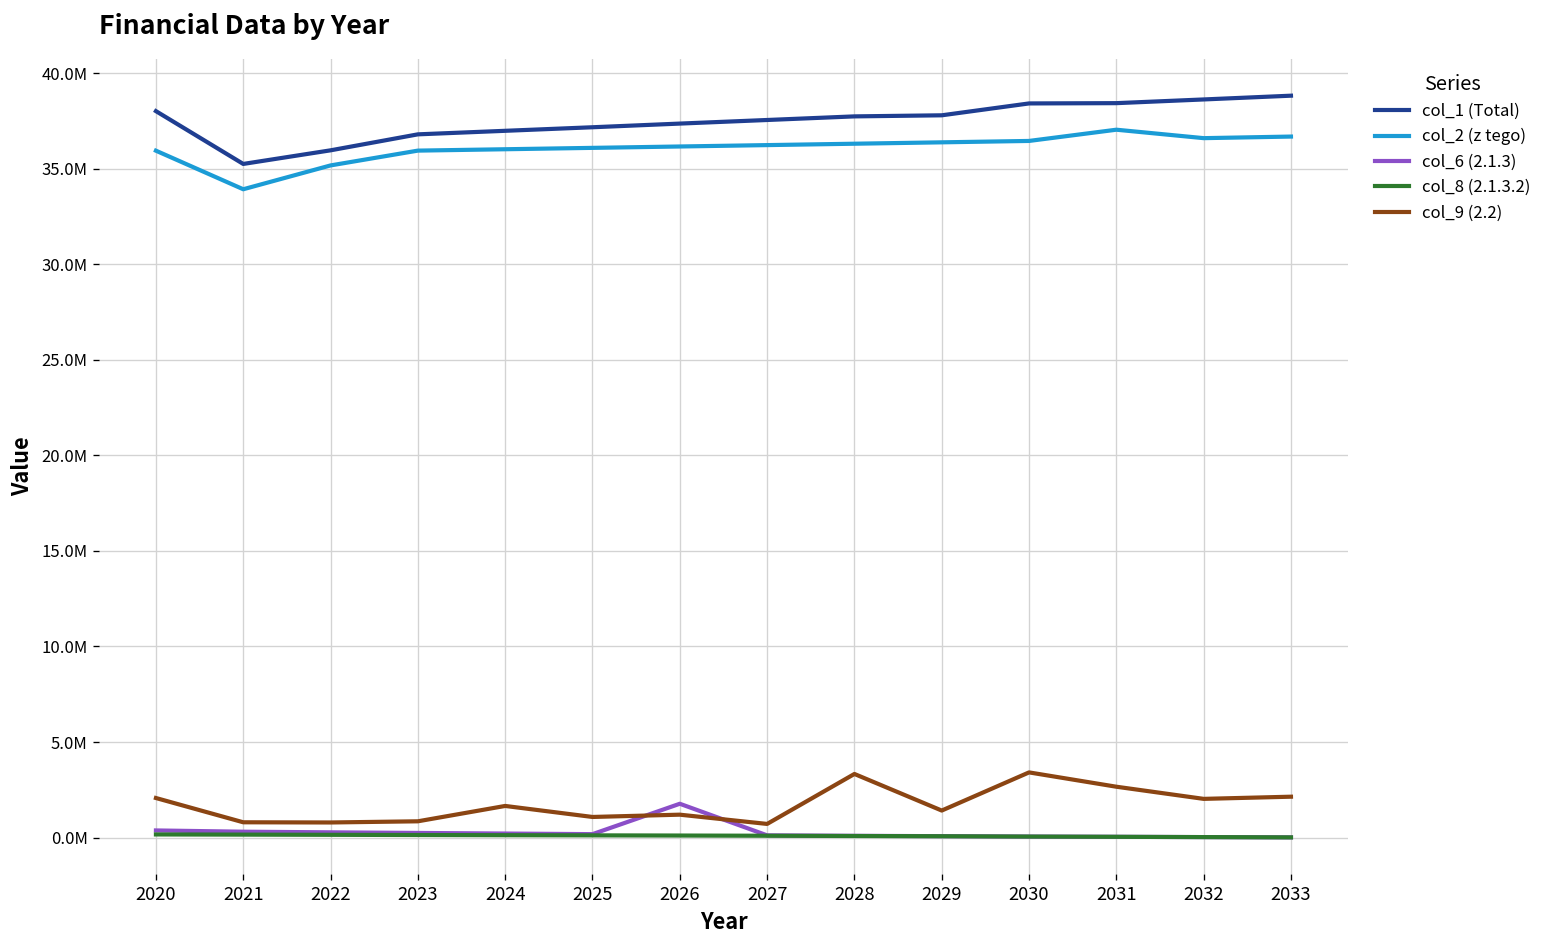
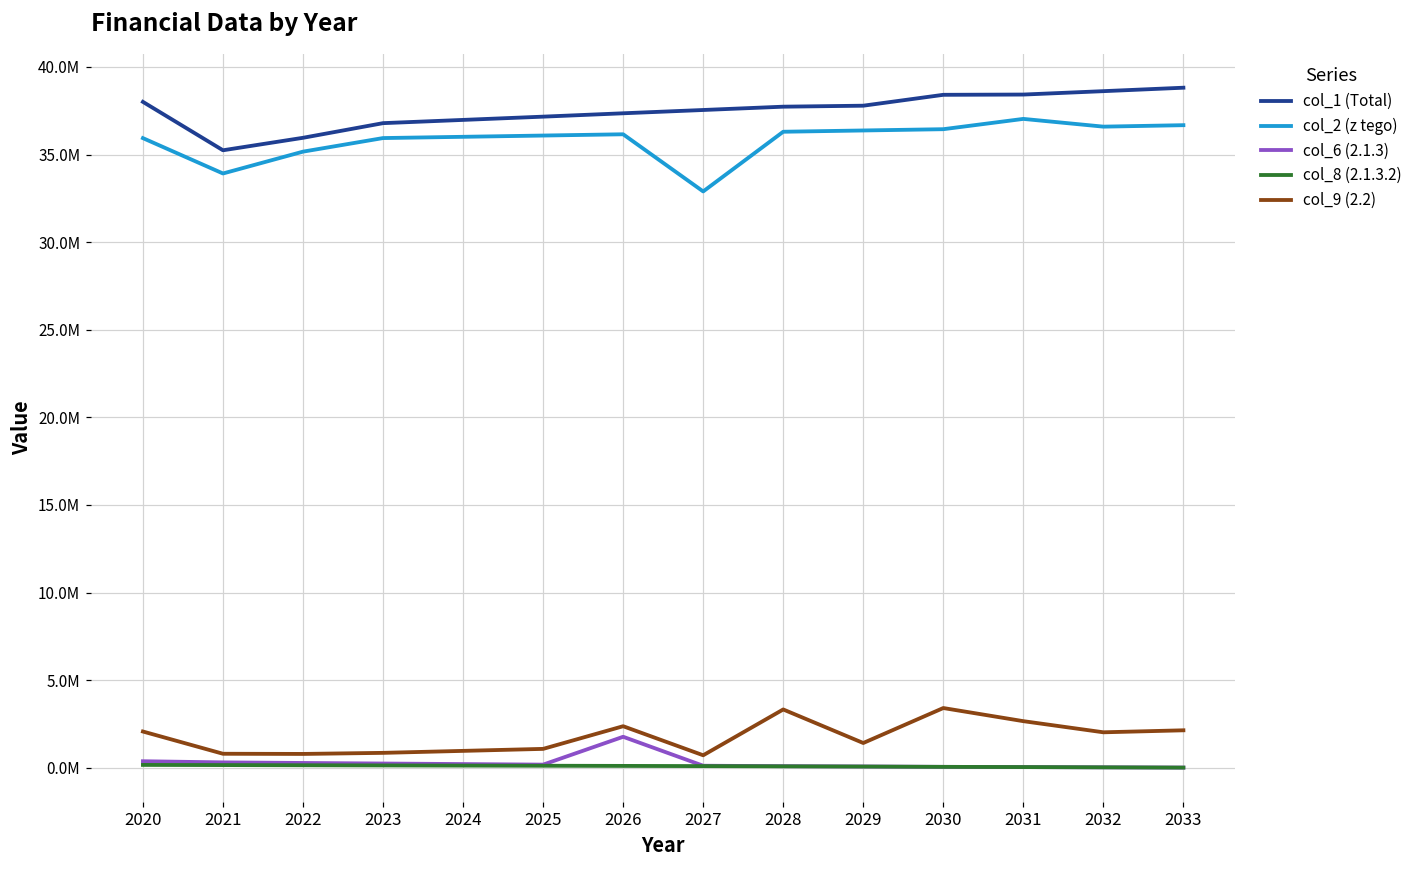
  {
    "col_1 (Total)": {
      "2020": 38000000,
      "2021": 35200000,
      "2022": 36000000,
      "2023": 36800000,
      "2024": 37000000,
      "2025": 37200000,
      "2026": 37400000,
      "2027": 37500000,
      "2028": 37700000,
      "2029": 37800000,
      "2030": 38400000,
      "2031": 38400000,
      "2032": 38600000,
      "2033": 38800000
    },
    "col_2 (z tego)": {
      "2020": 35900000,
      "2021": 33900000,
      "2022": 35200000,
      "2023": 35900000,
      "2024": 36000000,
      "2025": 36100000,
      "2026": 36200000,
-     "2027": 36200000,
+     "2027": 32900000,
      "2028": 36300000,
      "2029": 36400000,
      "2030": 36400000,
      "2031": 37000000,
      "2032": 36600000,
      "2033": 36700000
    },
    "col_6 (2.1.3)": {
      "2020": 400000,
      "2026": 1800000
    },
    "col_8 (2.1.3.2)": {
      "2020": 200000,
      "2026": 100000
    },
    "col_9 (2.2)": {
      "2020": 2100000,
      "2021": 800000,
      "2022": 800000,
      "2023": 900000,
-     "2024": 1700000,
+     "2024": 1000000,
      "2025": 1100000,
-     "2026": 1200000,
+     "2026": 2400000,
      "2027": 700000,
      "2028": 3300000,
      "2029": 1400000,
      "2030": 3400000,
      "2031": 2700000,
      "2032": 2000000,
      "2033": 2100000
    }
  }
